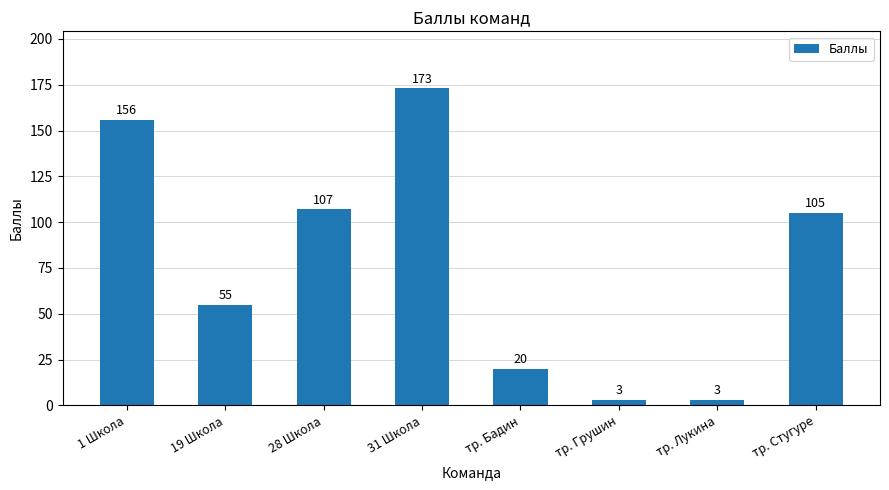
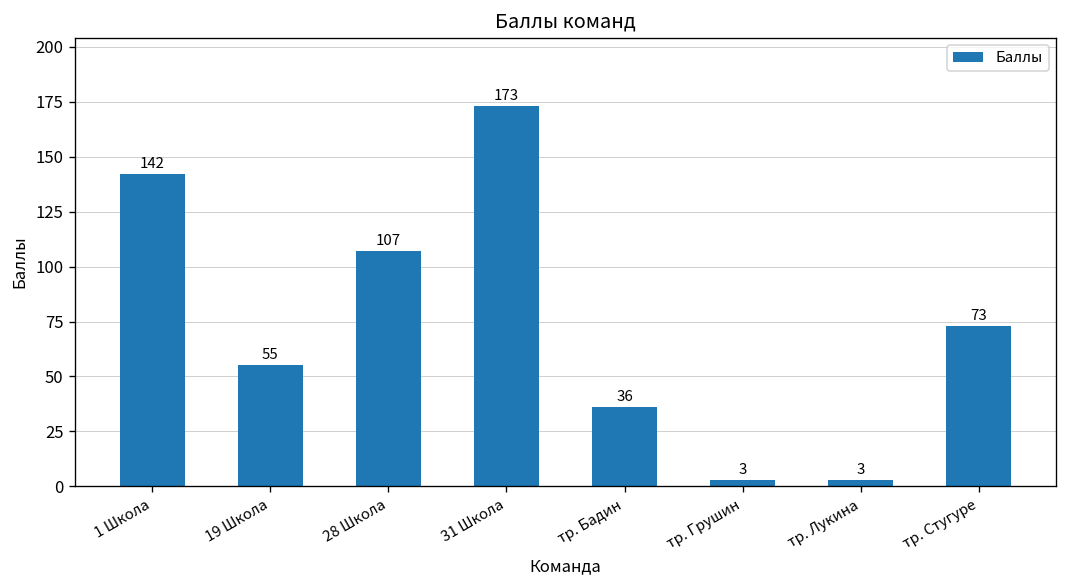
  {
-   "1 Школа": 156,
+   "1 Школа": 142,
    "19 Школа": 55,
    "28 Школа": 107,
    "31 Школа": 173,
-   "тр. Бадин": 20,
+   "тр. Бадин": 36,
    "тр. Грушин": 3,
    "тр. Лукина": 3,
-   "тр. Стугуре": 105
+   "тр. Стугуре": 73
  }
